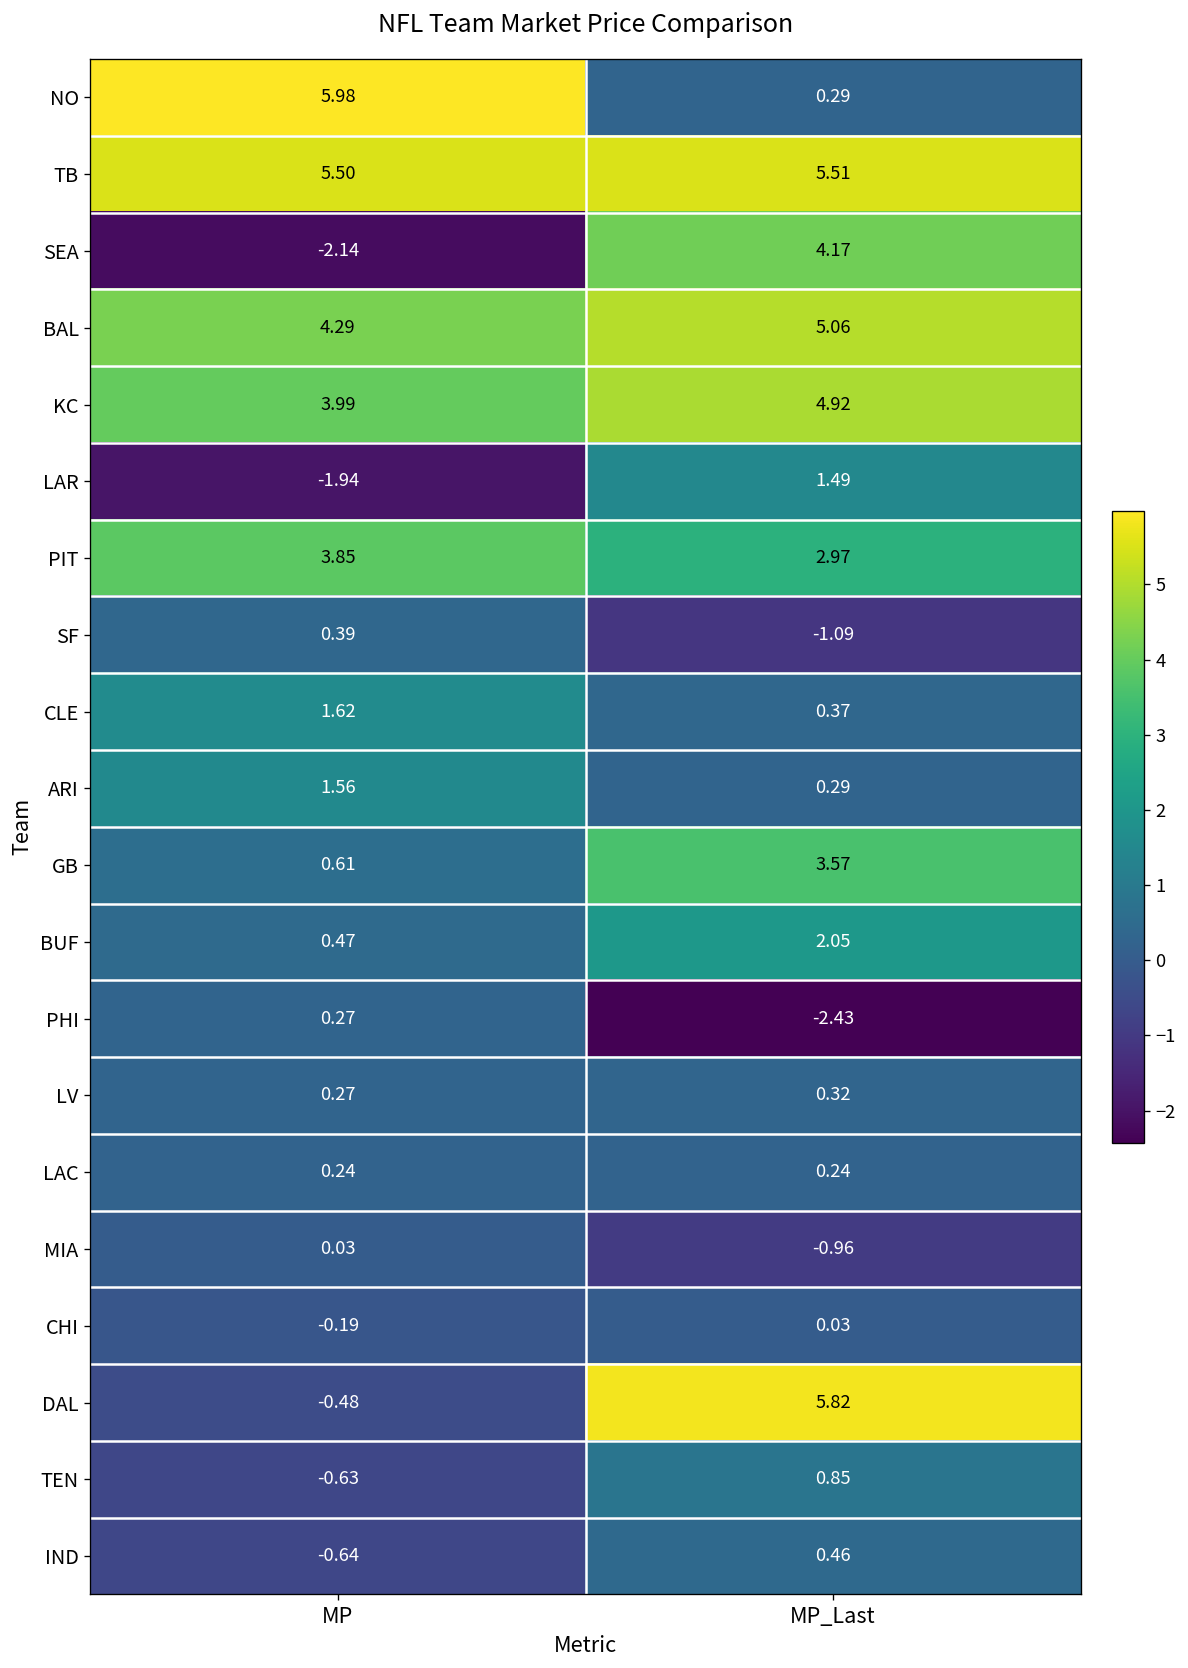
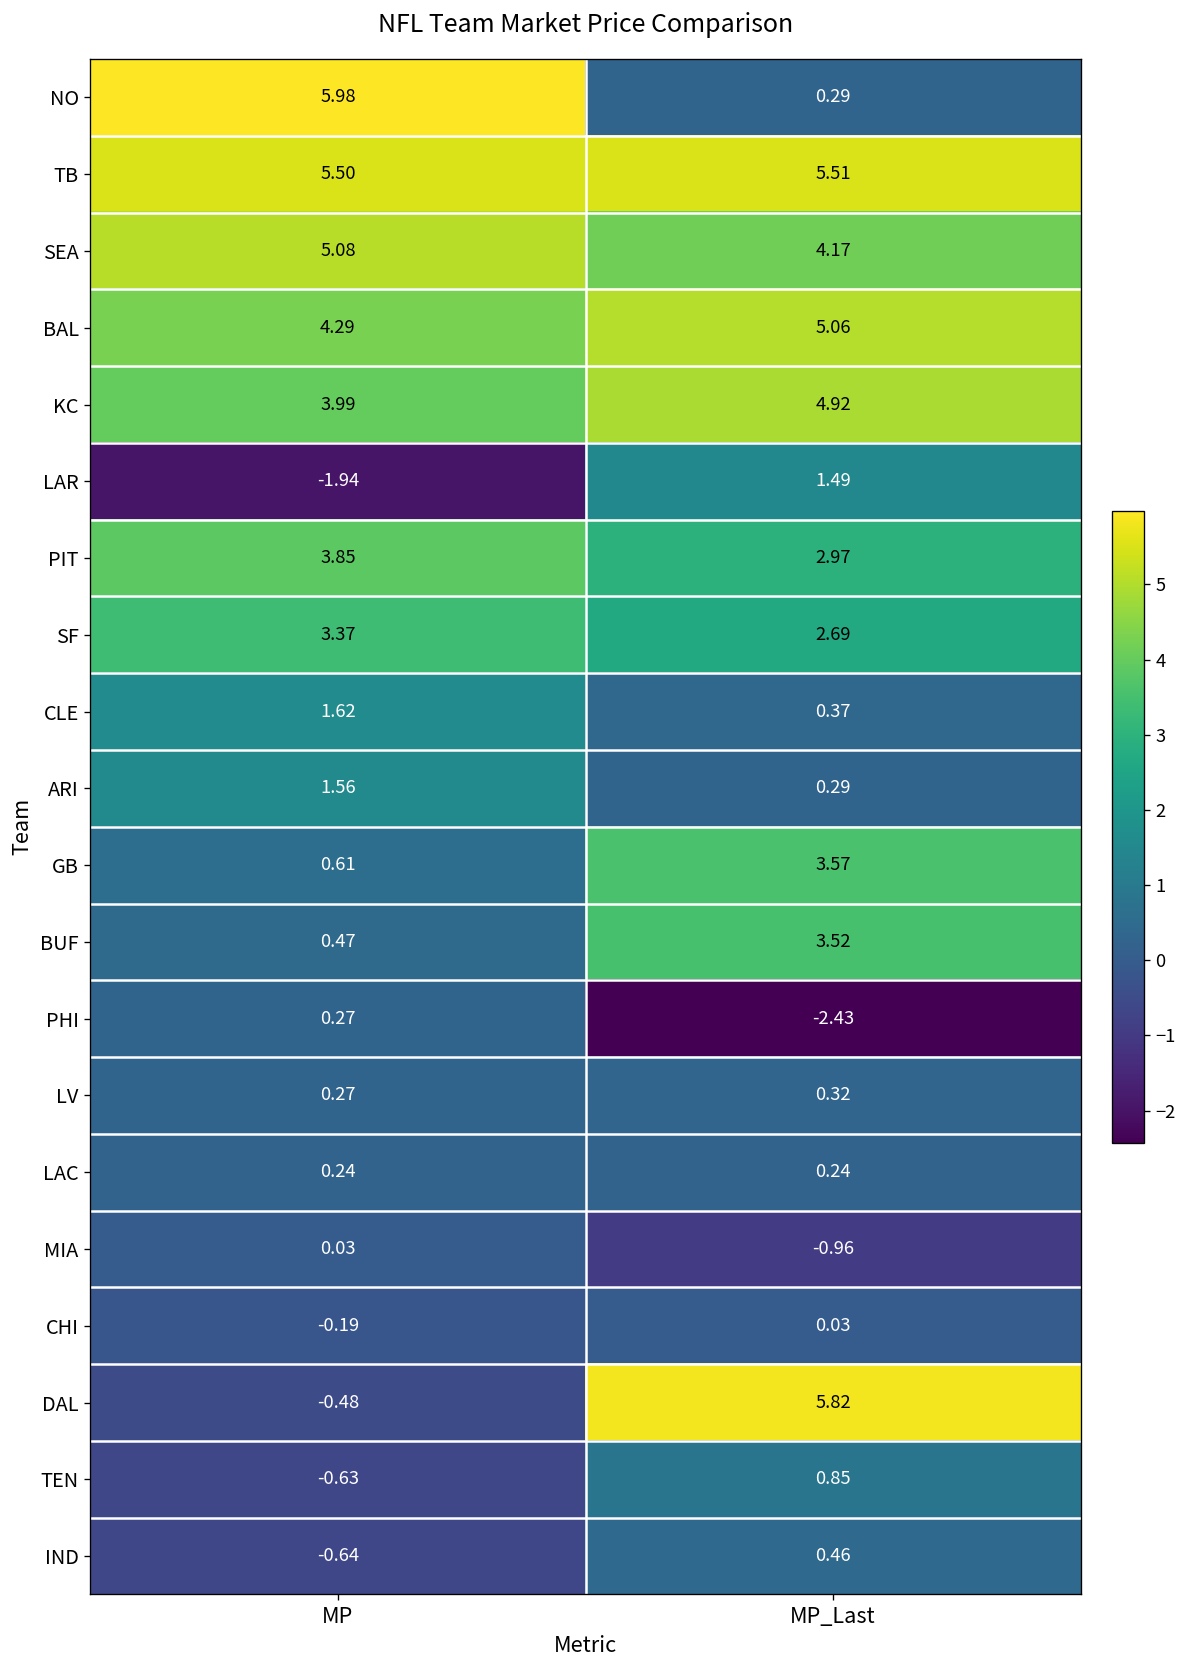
  {
    "NO": {
      "MP": 5.98,
      "MP_Last": 0.29
    },
    "TB": {
      "MP": 5.50,
      "MP_Last": 5.51
    },
    "SEA": {
-     "MP": -2.14,
+     "MP": 5.08,
      "MP_Last": 4.17
    },
    "BAL": {
      "MP": 4.29,
      "MP_Last": 5.06
    },
    "KC": {
      "MP": 3.99,
      "MP_Last": 4.92
    },
    "LAR": {
      "MP": -1.94,
      "MP_Last": 1.49
    },
    "PIT": {
      "MP": 3.85,
      "MP_Last": 2.97
    },
    "SF": {
-     "MP": 0.39,
-     "MP_Last": -1.09
+     "MP": 3.37,
+     "MP_Last": 2.69
    },
    "CLE": {
      "MP": 1.62,
      "MP_Last": 0.37
    },
    "ARI": {
      "MP": 1.56,
      "MP_Last": 0.29
    },
    "GB": {
      "MP": 0.61,
      "MP_Last": 3.57
    },
    "BUF": {
      "MP": 0.47,
-     "MP_Last": 2.05
+     "MP_Last": 3.52
    },
    "PHI": {
      "MP": 0.27,
      "MP_Last": -2.43
    },
    "LV": {
      "MP": 0.27,
      "MP_Last": 0.32
    },
    "LAC": {
      "MP": 0.24,
      "MP_Last": 0.24
    },
    "MIA": {
      "MP": 0.03,
      "MP_Last": -0.96
    },
    "CHI": {
      "MP": -0.19,
      "MP_Last": 0.03
    },
    "DAL": {
      "MP": -0.48,
      "MP_Last": 5.82
    },
    "TEN": {
      "MP": -0.63,
      "MP_Last": 0.85
    },
    "IND": {
      "MP": -0.64,
      "MP_Last": 0.46
    }
  }
